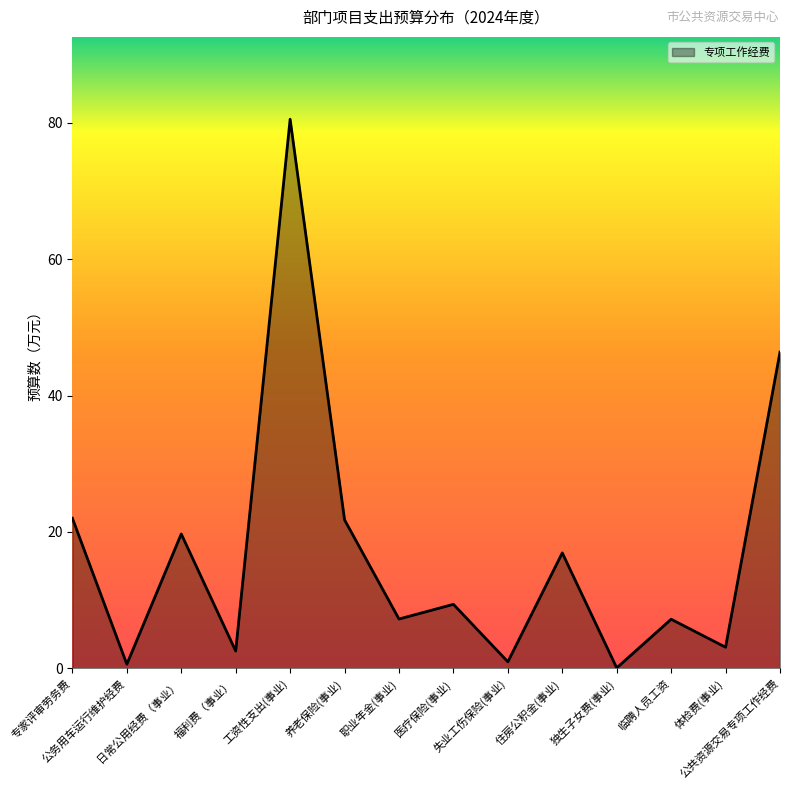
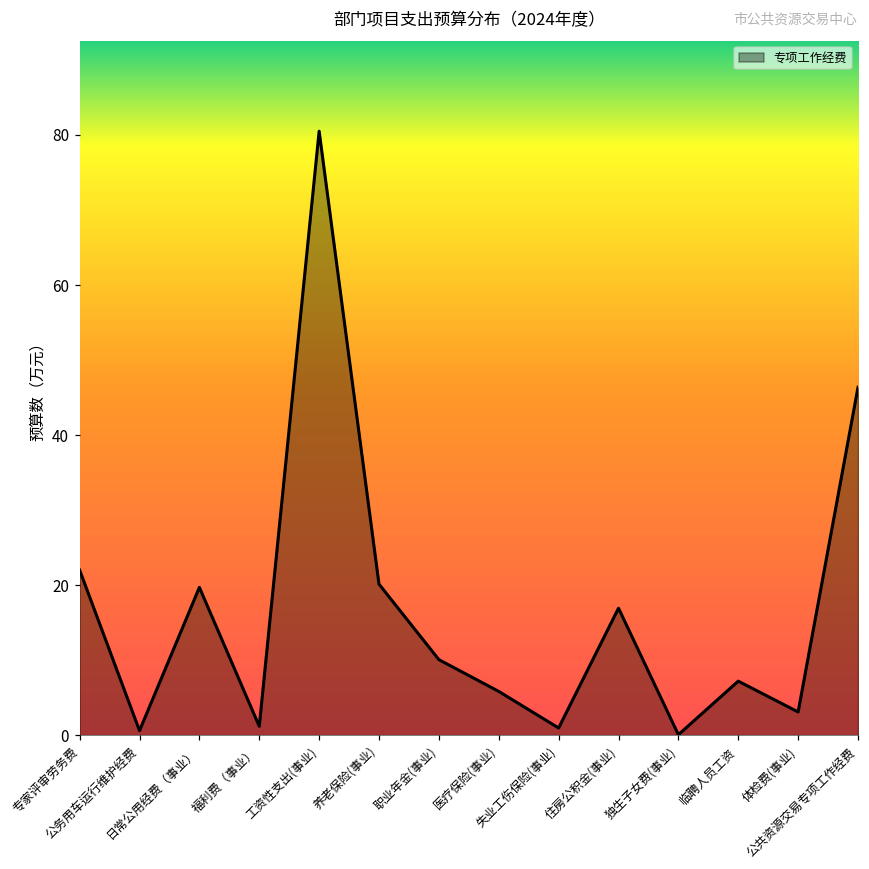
  {
    "专家评审劳务费": 22,
    "公务用车运行维护经费": 1,
    "日常公用经费（事业）": 20,
-   "福利费（事业）": 3,
+   "福利费（事业）": 1,
    "工资性支出(事业)": 81,
-   "养老保险(事业)": 22,
-   "职业年金(事业)": 7,
-   "医疗保险(事业)": 9,
+   "养老保险(事业)": 20,
+   "职业年金(事业)": 10,
+   "医疗保险(事业)": 6,
    "失业工伤保险(事业)": 1,
    "住房公积金(事业)": 17,
    "独生子女费(事业)": 0,
    "临聘人员工资": 7,
    "体检费(事业)": 3,
    "公共资源交易专项工作经费": 46
  }
